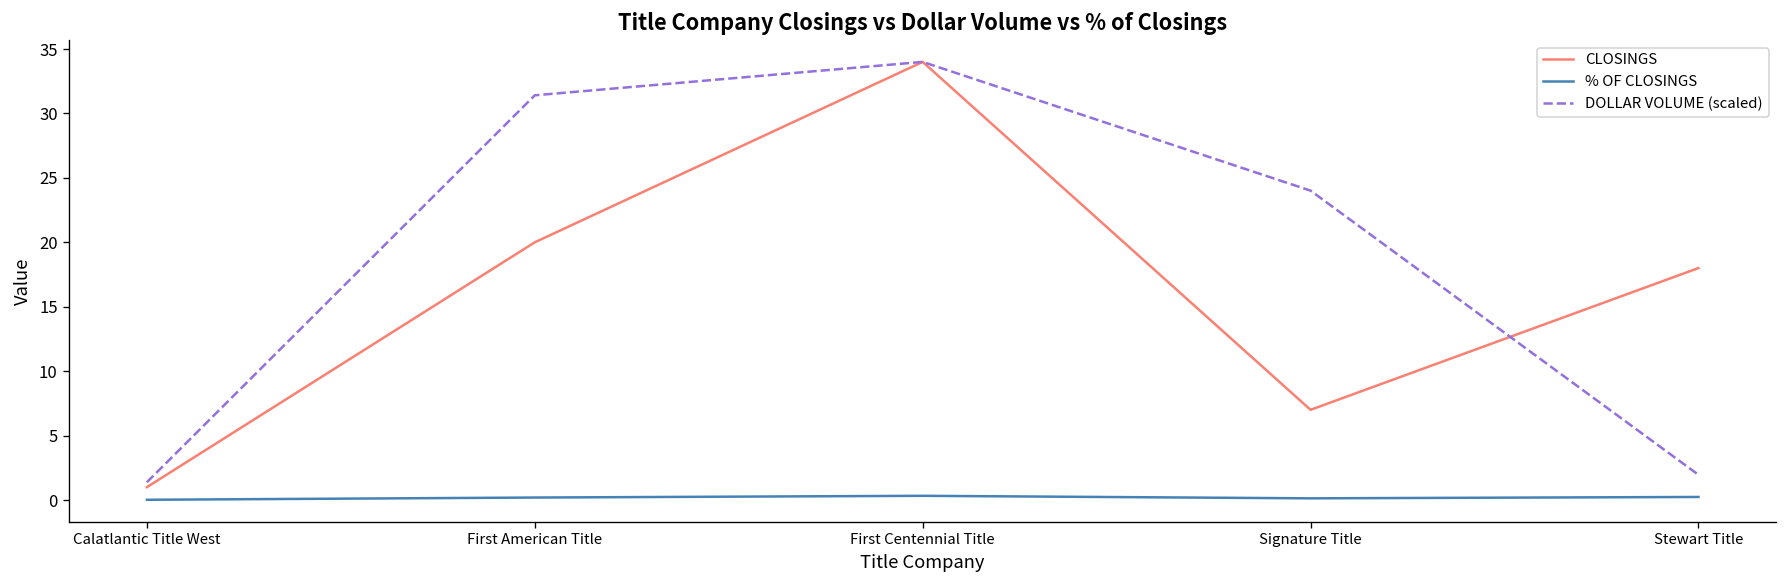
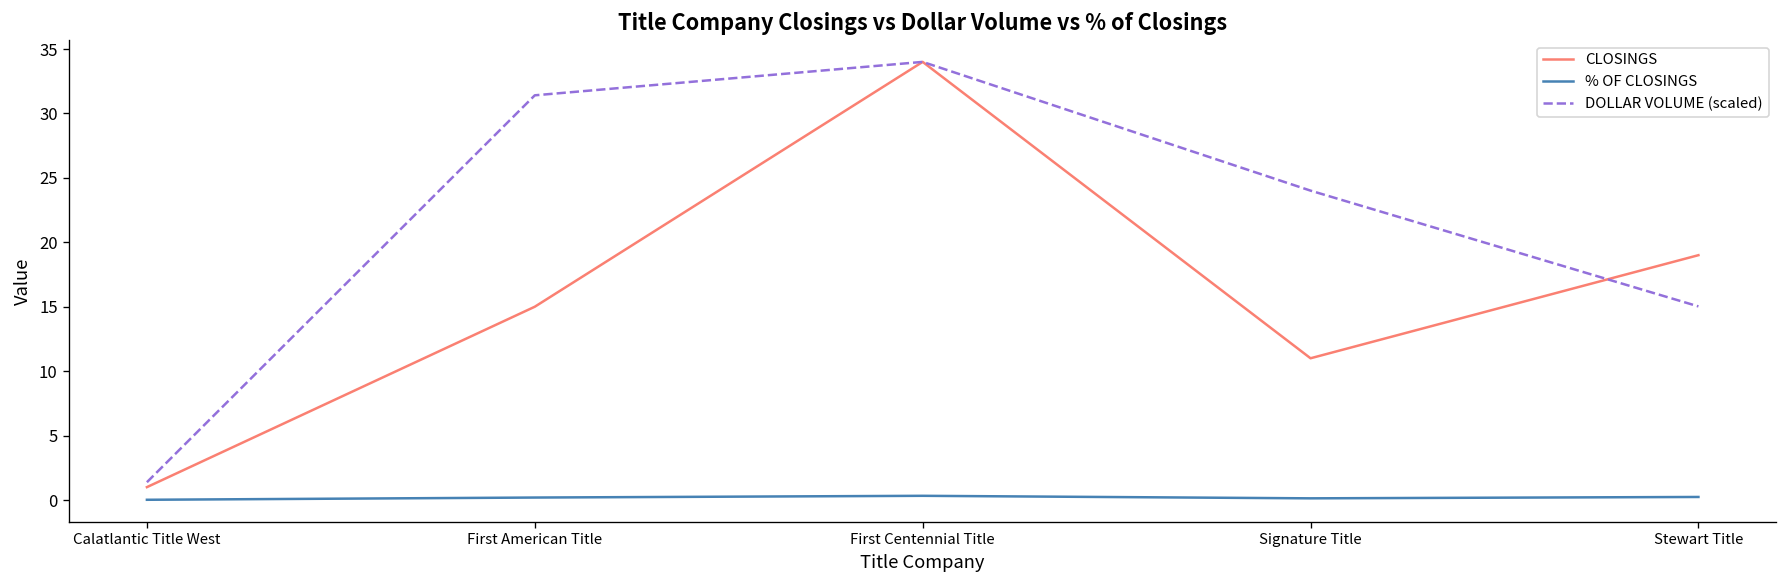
  {
    "CLOSINGS": {
      "Calatlantic Title West": 1,
-     "First American Title": 20,
-     "Signature Title": 7,
-     "Stewart Title": 18
+     "First American Title": 15,
+     "Signature Title": 11,
+     "Stewart Title": 19
    },
    "% OF CLOSINGS": {
      "Calatlantic Title West": 0.0,
      "First American Title": 0.2,
      "First Centennial Title": 0.3,
      "Signature Title": 0.1,
      "Stewart Title": 0.2
    },
    "DOLLAR VOLUME (scaled)": {
      "Calatlantic Title West": 1.4,
      "First American Title": 31.4,
      "Signature Title": 24.0,
-     "Stewart Title": 2.0
+     "Stewart Title": 15.0
    }
  }
